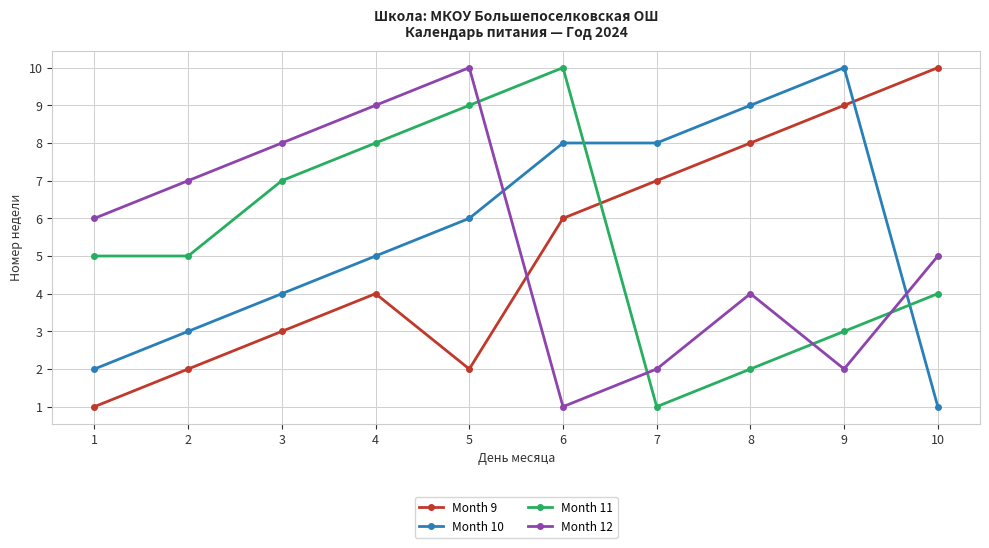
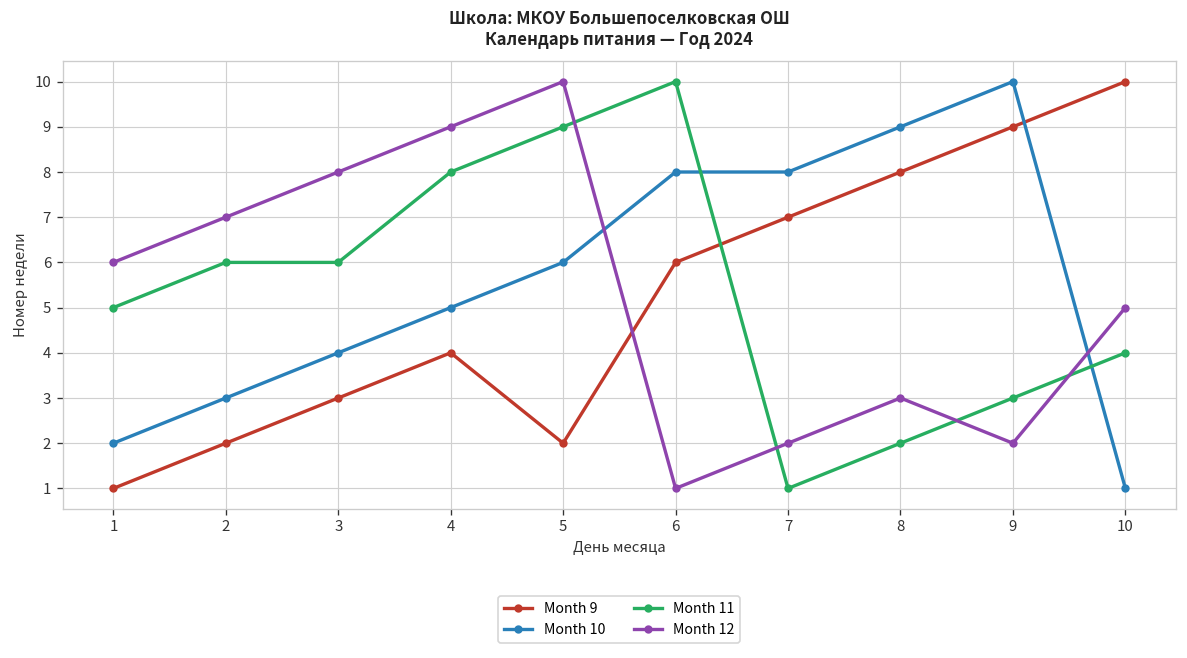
  {
    "Month 9": {
      "1": 1,
      "2": 2,
      "3": 3,
      "4": 4,
      "5": 2,
      "6": 6,
      "7": 7,
      "8": 8,
      "9": 9,
      "10": 10
    },
    "Month 10": {
      "1": 2,
      "2": 3,
      "3": 4,
      "4": 5,
      "5": 6,
      "6": 8,
      "7": 8,
      "8": 9,
      "9": 10,
      "10": 1
    },
    "Month 11": {
      "1": 5,
-     "2": 5,
-     "3": 7,
+     "2": 6,
+     "3": 6,
      "4": 8,
      "5": 9,
      "6": 10,
      "7": 1,
      "8": 2,
      "9": 3,
      "10": 4
    },
    "Month 12": {
      "1": 6,
      "2": 7,
      "3": 8,
      "4": 9,
      "5": 10,
      "6": 1,
      "7": 2,
-     "8": 4,
+     "8": 3,
      "9": 2,
      "10": 5
    }
  }
